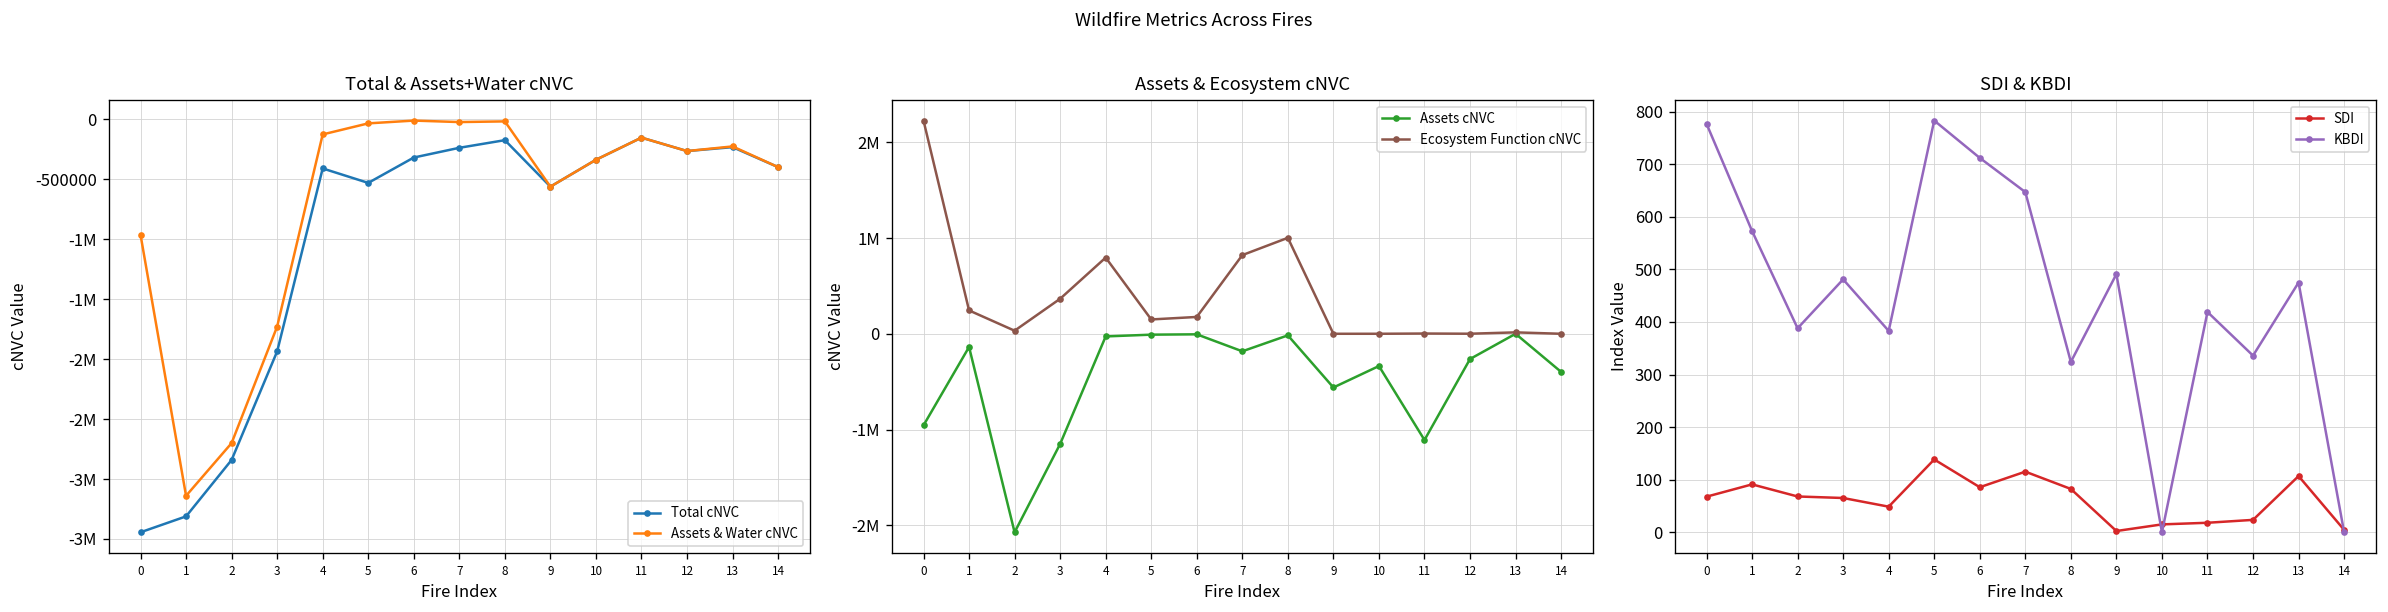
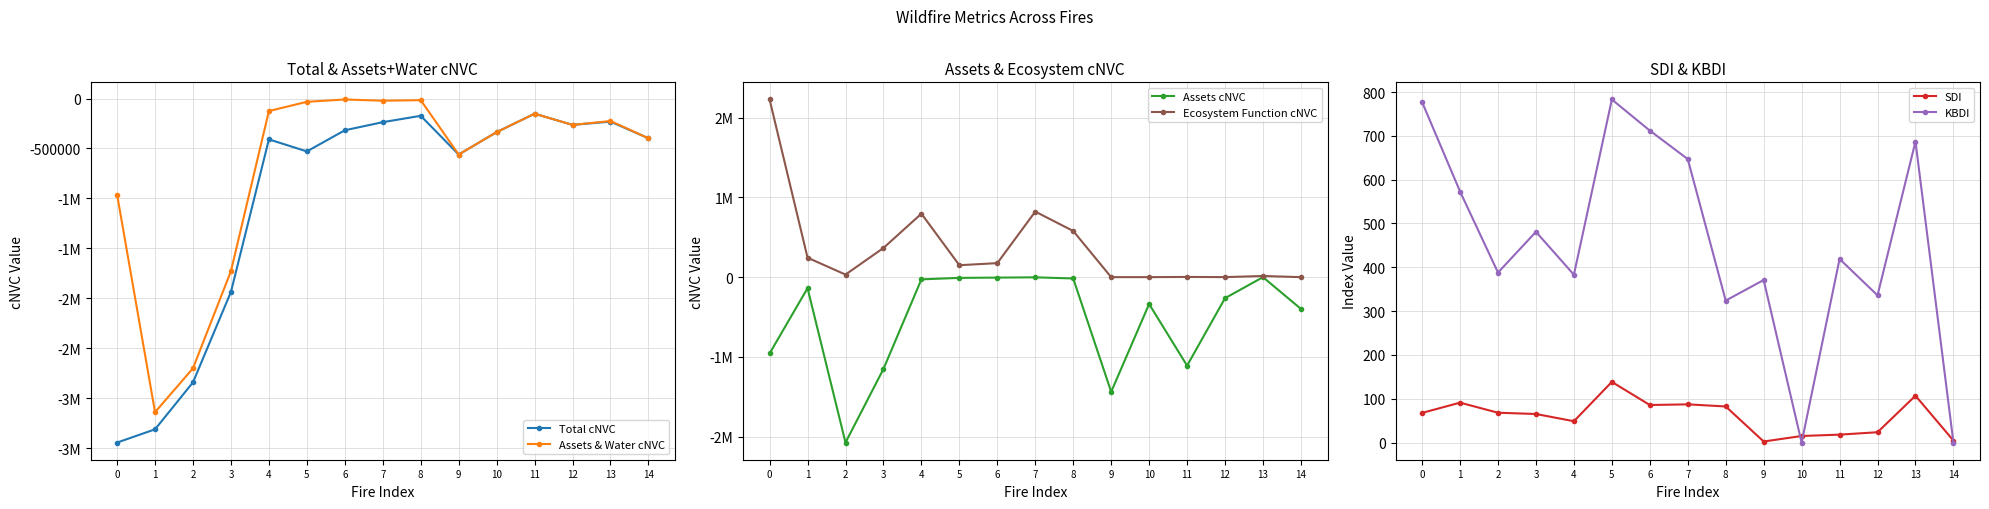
  {
    "Assets & Ecosystem cNVC": {
      "Assets cNVC": {
        "0": -1000000,
        "1": -100000,
        "2": -2100000,
        "3": -1200000,
        "4": 0,
        "5": 0,
        "6": 0,
-       "7": -200000,
+       "7": 0,
        "8": 0,
-       "9": -600000,
+       "9": -1400000,
        "10": -300000,
        "11": -1100000,
        "12": -300000,
        "14": -400000
      },
      "Ecosystem Function cNVC": {
        "0": 2200000,
        "1": 200000,
        "2": 0,
        "3": 400000,
        "4": 800000,
        "5": 100000,
        "6": 200000,
        "7": 800000,
-       "8": 1000000,
+       "8": 600000,
        "9": 0,
        "10": 0,
        "11": 0,
        "12": 0,
        "14": 0
      }
    },
    "SDI & KBDI": {
      "SDI": {
        "0": 70,
        "1": 90,
        "2": 70,
        "3": 70,
        "4": 50,
        "5": 140,
        "6": 90,
-       "7": 120,
+       "7": 90,
        "8": 80,
        "9": 0,
        "10": 20,
        "11": 20,
        "12": 20,
        "13": 110
      },
      "KBDI": {
        "0": 780,
        "1": 570,
        "2": 390,
        "3": 480,
        "4": 380,
        "5": 780,
        "6": 710,
        "7": 650,
        "8": 320,
-       "9": 490,
+       "9": 370,
        "10": 0,
        "11": 420,
        "12": 340,
-       "13": 480
+       "13": 690
      }
    }
  }
